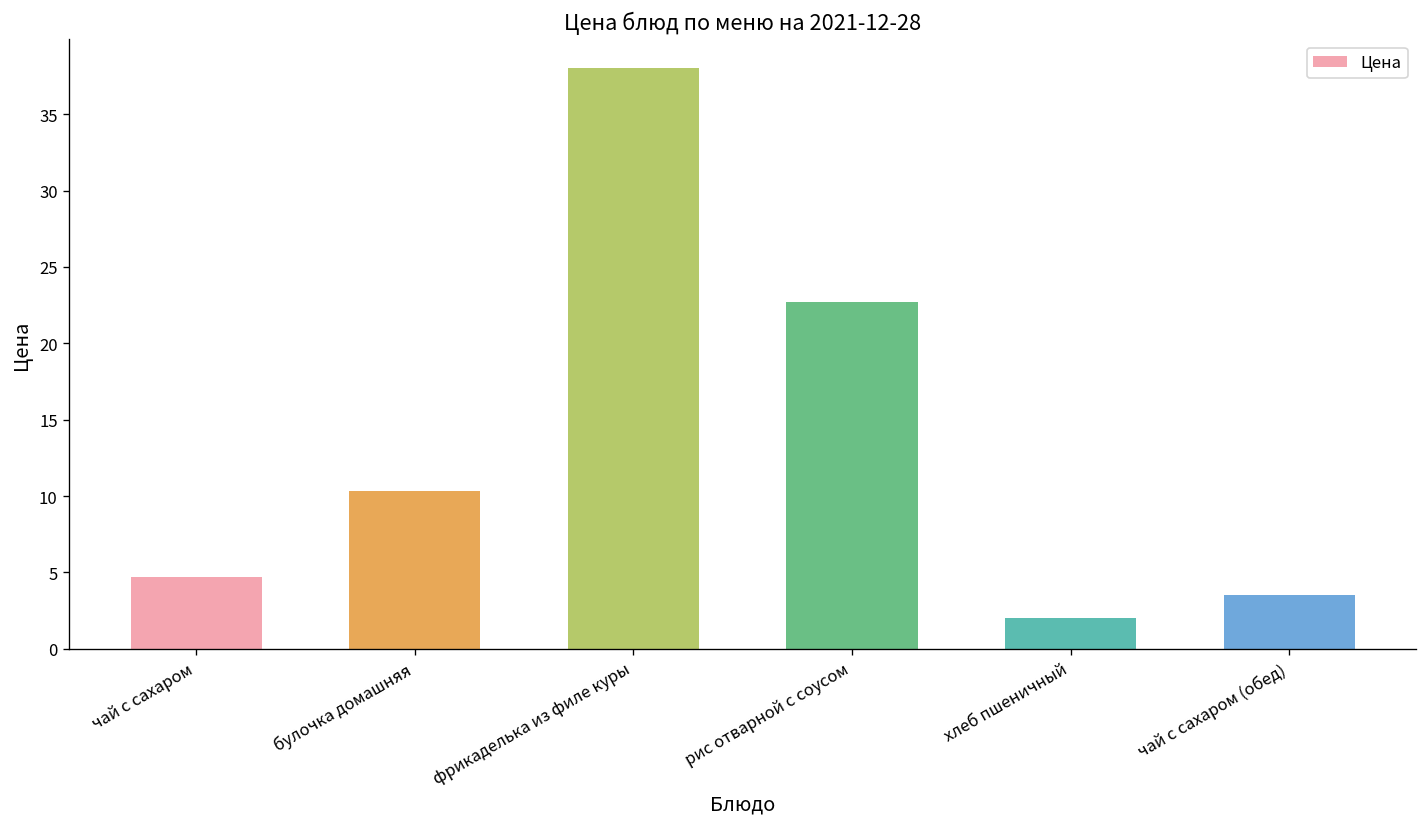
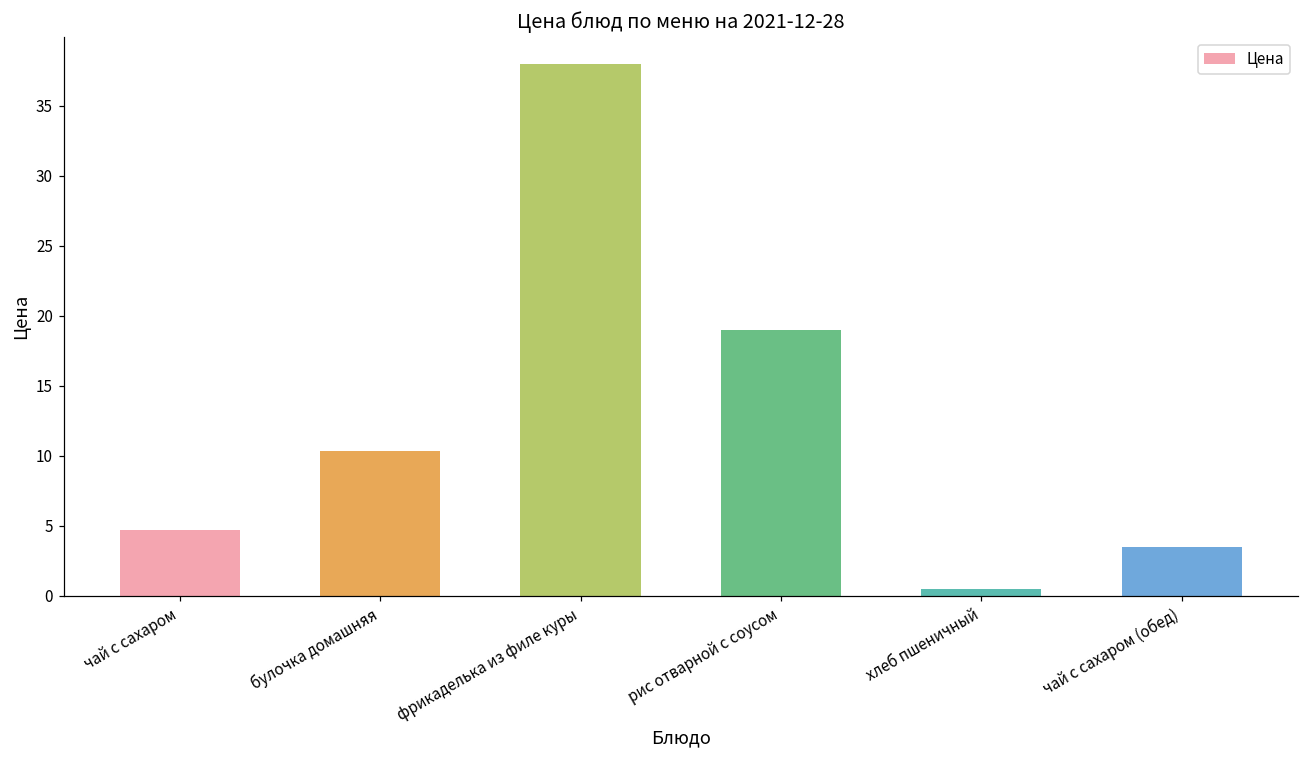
  {
    "чай с сахаром": 4.7,
    "булочка домашняя": 10.3,
    "фрикаделька из филе куры": 38.0,
-   "рис отварной с соусом": 22.7,
-   "хлеб пшеничный": 2.0,
+   "рис отварной с соусом": 19.0,
+   "хлеб пшеничный": 0.5,
    "чай с сахаром (обед)": 3.5
  }
